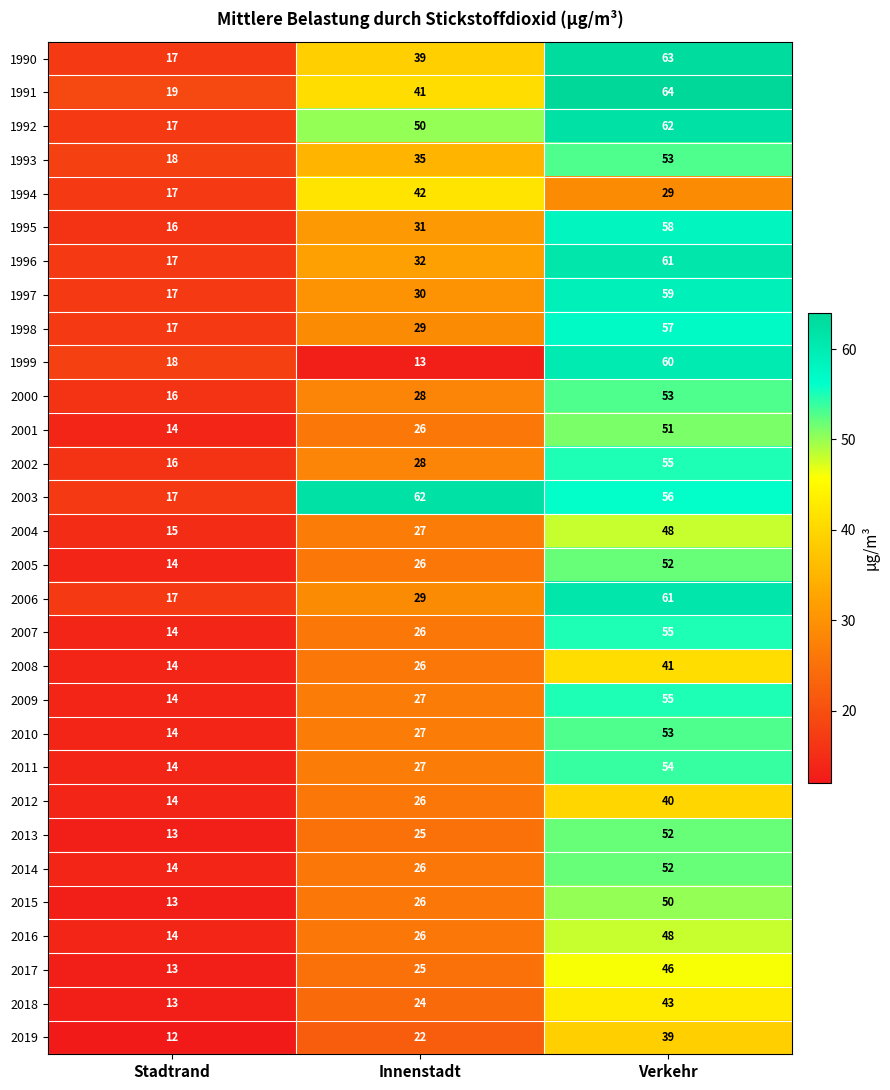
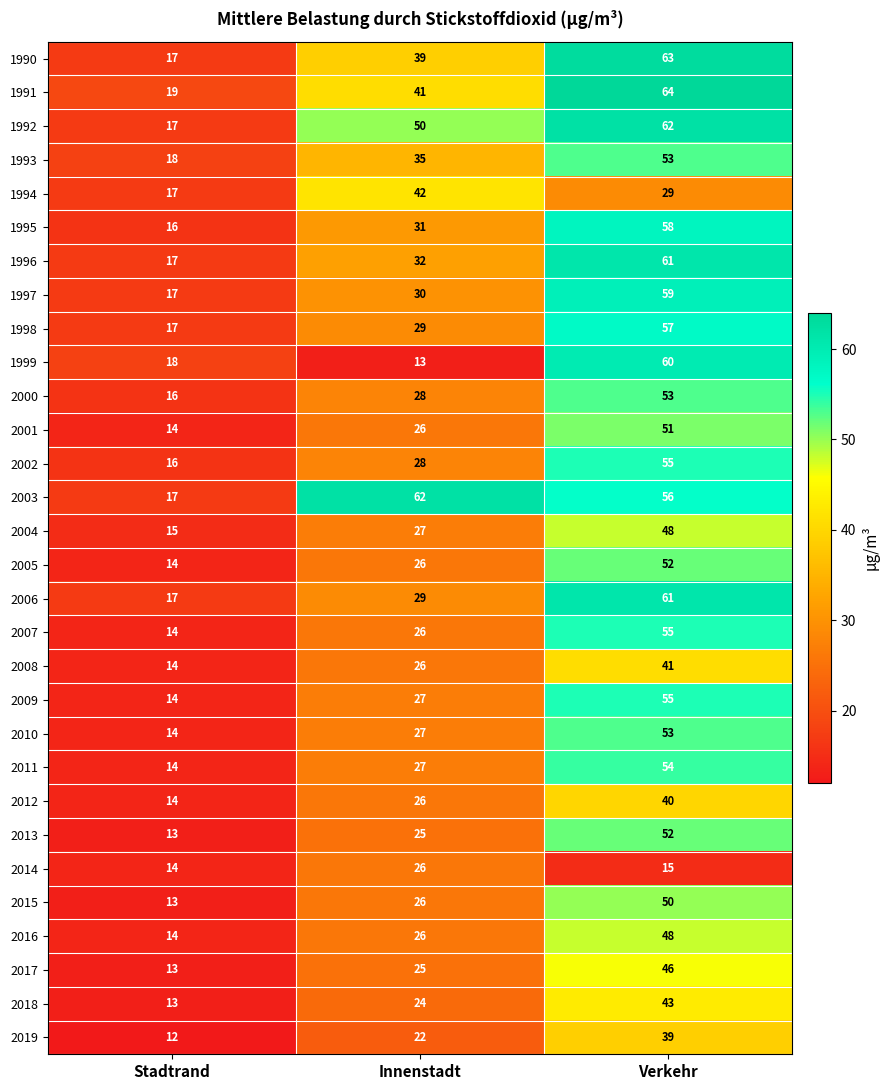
  {
    "1990": {
      "Stadtrand": 17,
      "Innenstadt": 39,
      "Verkehr": 63
    },
    "1991": {
      "Stadtrand": 19,
      "Innenstadt": 41,
      "Verkehr": 64
    },
    "1992": {
      "Stadtrand": 17,
      "Innenstadt": 50,
      "Verkehr": 62
    },
    "1993": {
      "Stadtrand": 18,
      "Innenstadt": 35,
      "Verkehr": 53
    },
    "1994": {
      "Stadtrand": 17,
      "Innenstadt": 42,
      "Verkehr": 29
    },
    "1995": {
      "Stadtrand": 16,
      "Innenstadt": 31,
      "Verkehr": 58
    },
    "1996": {
      "Stadtrand": 17,
      "Innenstadt": 32,
      "Verkehr": 61
    },
    "1997": {
      "Stadtrand": 17,
      "Innenstadt": 30,
      "Verkehr": 59
    },
    "1998": {
      "Stadtrand": 17,
      "Innenstadt": 29,
      "Verkehr": 57
    },
    "1999": {
      "Stadtrand": 18,
      "Innenstadt": 13,
      "Verkehr": 60
    },
    "2000": {
      "Stadtrand": 16,
      "Innenstadt": 28,
      "Verkehr": 53
    },
    "2001": {
      "Stadtrand": 14,
      "Innenstadt": 26,
      "Verkehr": 51
    },
    "2002": {
      "Stadtrand": 16,
      "Innenstadt": 28,
      "Verkehr": 55
    },
    "2003": {
      "Stadtrand": 17,
      "Innenstadt": 62,
      "Verkehr": 56
    },
    "2004": {
      "Stadtrand": 15,
      "Innenstadt": 27,
      "Verkehr": 48
    },
    "2005": {
      "Stadtrand": 14,
      "Innenstadt": 26,
      "Verkehr": 52
    },
    "2006": {
      "Stadtrand": 17,
      "Innenstadt": 29,
      "Verkehr": 61
    },
    "2007": {
      "Stadtrand": 14,
      "Innenstadt": 26,
      "Verkehr": 55
    },
    "2008": {
      "Stadtrand": 14,
      "Innenstadt": 26,
      "Verkehr": 41
    },
    "2009": {
      "Stadtrand": 14,
      "Innenstadt": 27,
      "Verkehr": 55
    },
    "2010": {
      "Stadtrand": 14,
      "Innenstadt": 27,
      "Verkehr": 53
    },
    "2011": {
      "Stadtrand": 14,
      "Innenstadt": 27,
      "Verkehr": 54
    },
    "2012": {
      "Stadtrand": 14,
      "Innenstadt": 26,
      "Verkehr": 40
    },
    "2013": {
      "Stadtrand": 13,
      "Innenstadt": 25,
      "Verkehr": 52
    },
    "2014": {
      "Stadtrand": 14,
      "Innenstadt": 26,
-     "Verkehr": 52
+     "Verkehr": 15
    },
    "2015": {
      "Stadtrand": 13,
      "Innenstadt": 26,
      "Verkehr": 50
    },
    "2016": {
      "Stadtrand": 14,
      "Innenstadt": 26,
      "Verkehr": 48
    },
    "2017": {
      "Stadtrand": 13,
      "Innenstadt": 25,
      "Verkehr": 46
    },
    "2018": {
      "Stadtrand": 13,
      "Innenstadt": 24,
      "Verkehr": 43
    },
    "2019": {
      "Stadtrand": 12,
      "Innenstadt": 22,
      "Verkehr": 39
    }
  }
